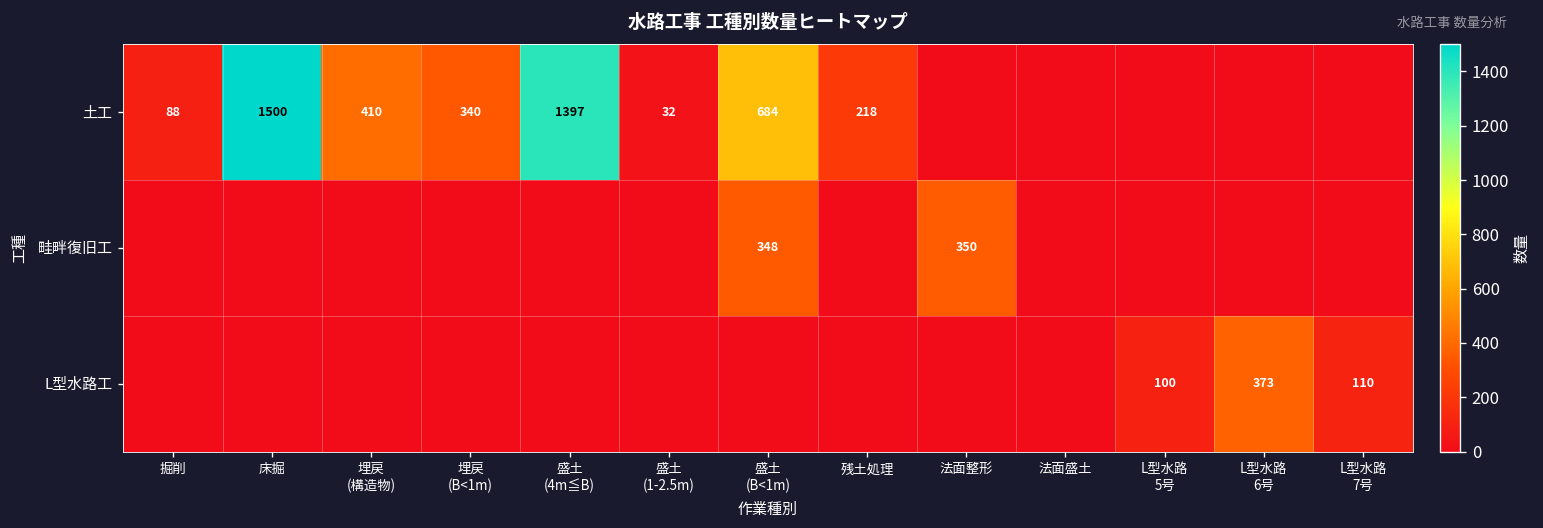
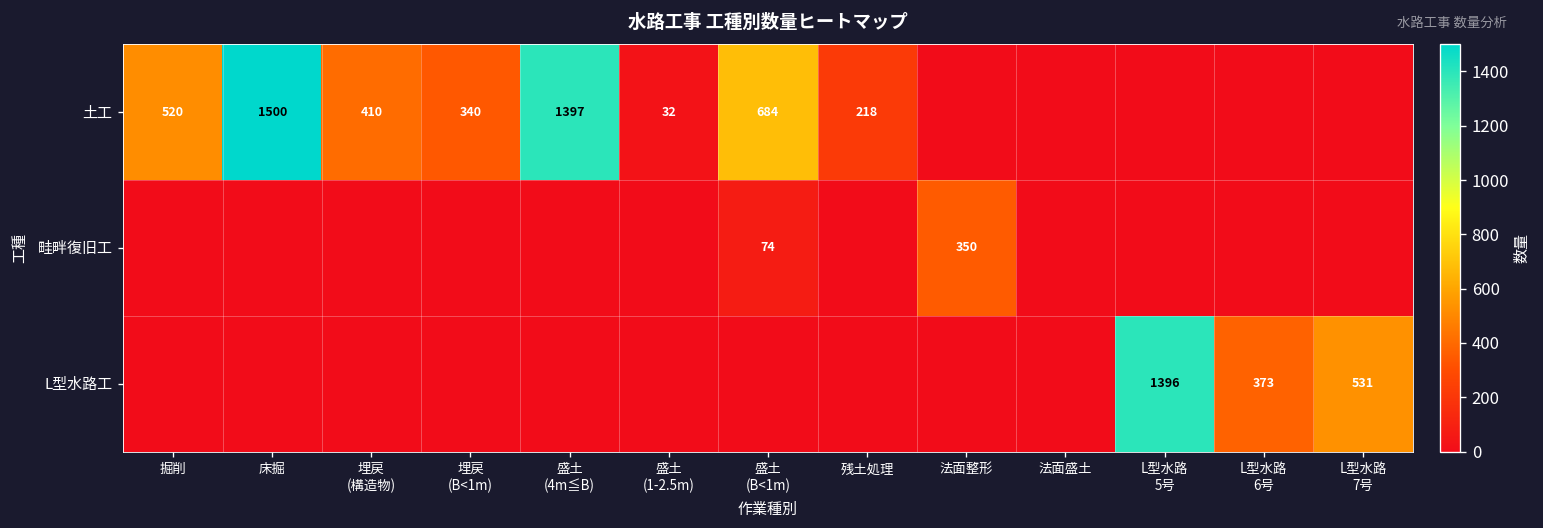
  {
    "土工": {
-     "掘削": 88,
+     "掘削": 520,
      "床掘": 1500,
      "埋戻 (構造物)": 410,
      "埋戻 (B<1m)": 340,
      "盛土 (4m≦B)": 1397,
      "盛土 (1-2.5m)": 32,
      "盛土 (B<1m)": 684,
      "残土処理": 218
    },
    "畦畔復旧工": {
-     "盛土 (B<1m)": 348,
+     "盛土 (B<1m)": 74,
      "法面整形": 350
    },
    "L型水路工": {
-     "L型水路 5号": 100,
+     "L型水路 5号": 1396,
      "L型水路 6号": 373,
-     "L型水路 7号": 110
+     "L型水路 7号": 531
    }
  }
